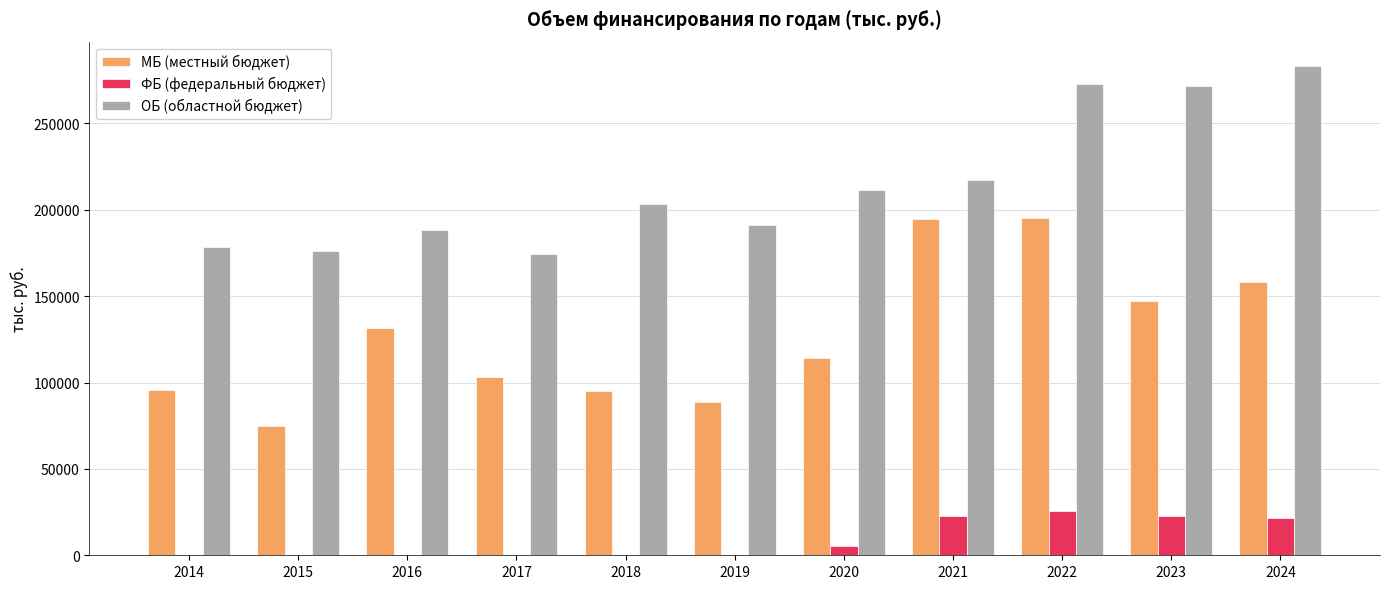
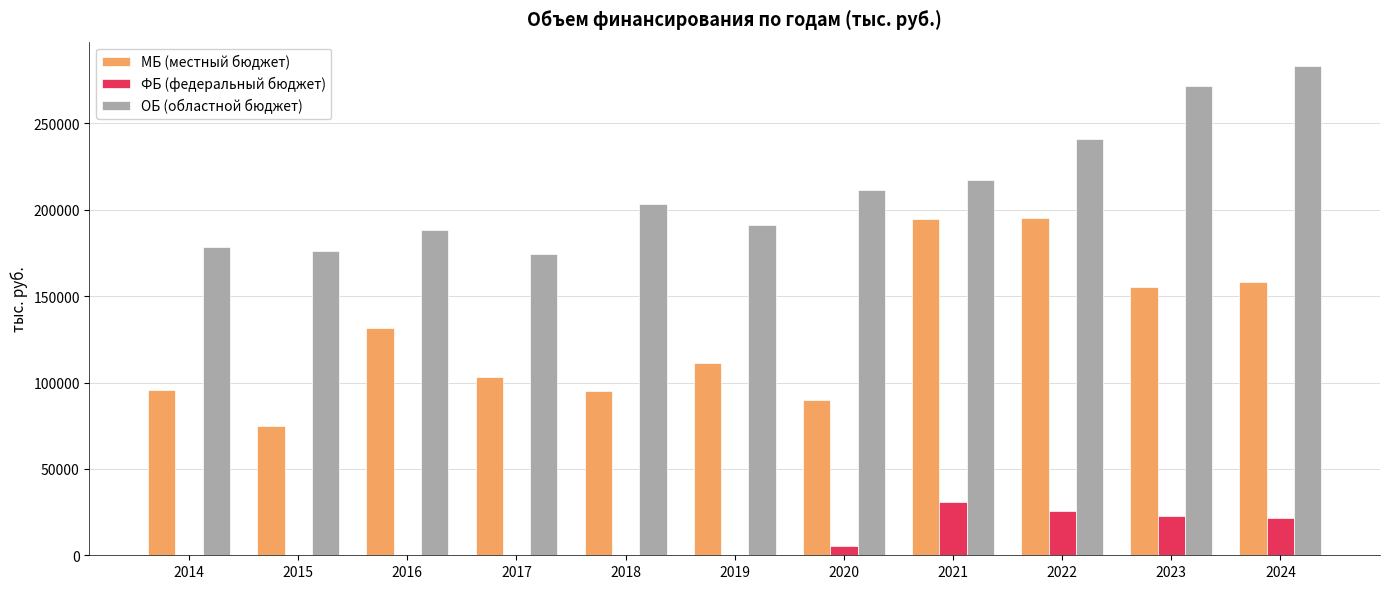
  {
    "МБ (местный бюджет)": {
      "2014": 96000,
      "2015": 75000,
      "2016": 131000,
      "2017": 103000,
      "2018": 95000,
-     "2019": 89000,
-     "2020": 114000,
+     "2019": 111000,
+     "2020": 90000,
      "2021": 195000,
      "2022": 195000,
-     "2023": 147000,
+     "2023": 155000,
      "2024": 158000
    },
    "ФБ (федеральный бюджет)": {
      "2014": 0,
      "2015": 0,
      "2016": 0,
      "2017": 0,
      "2018": 0,
      "2019": 0,
      "2020": 5000,
-     "2021": 23000,
+     "2021": 31000,
      "2022": 26000,
      "2023": 23000,
      "2024": 21000
    },
    "ОБ (областной бюджет)": {
      "2014": 178000,
      "2015": 176000,
      "2016": 188000,
      "2017": 174000,
      "2018": 203000,
      "2019": 191000,
      "2020": 212000,
      "2021": 217000,
-     "2022": 273000,
+     "2022": 241000,
      "2023": 272000,
      "2024": 283000
    }
  }
